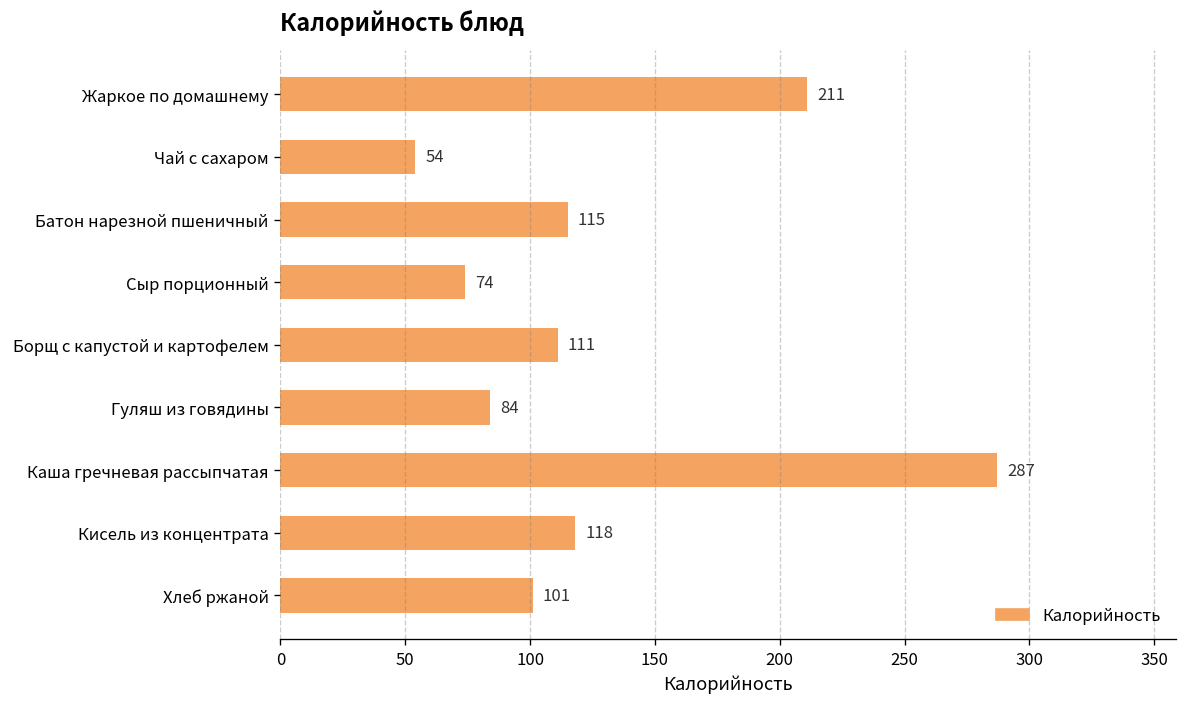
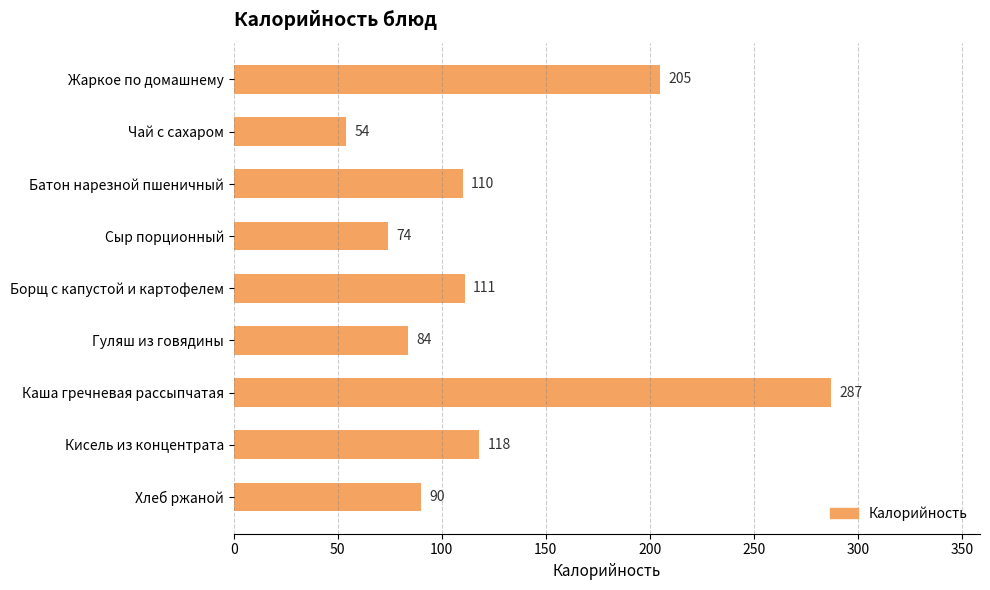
  {
-   "Жаркое по домашнему": 211,
+   "Жаркое по домашнему": 205,
    "Чай с сахаром": 54,
-   "Батон нарезной пшеничный": 115,
+   "Батон нарезной пшеничный": 110,
    "Сыр порционный": 74,
    "Борщ с капустой и картофелем": 111,
    "Гуляш из говядины": 84,
    "Каша гречневая рассыпчатая": 287,
    "Кисель из концентрата": 118,
-   "Хлеб ржаной": 101
+   "Хлеб ржаной": 90
  }
